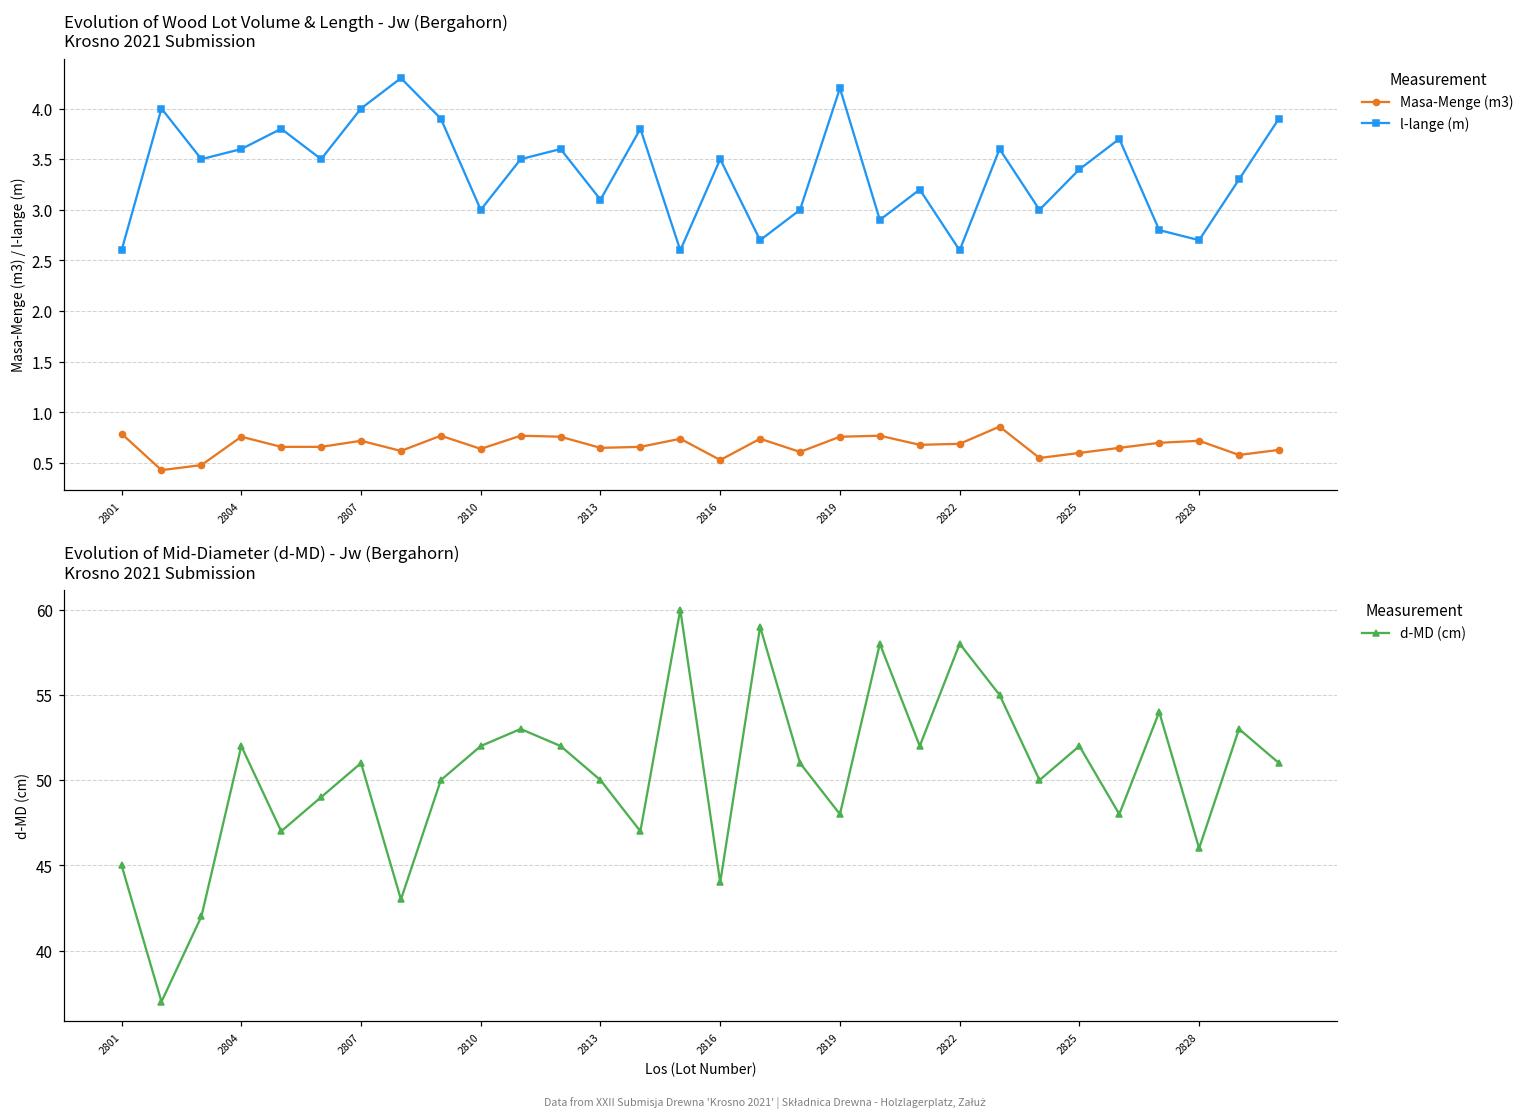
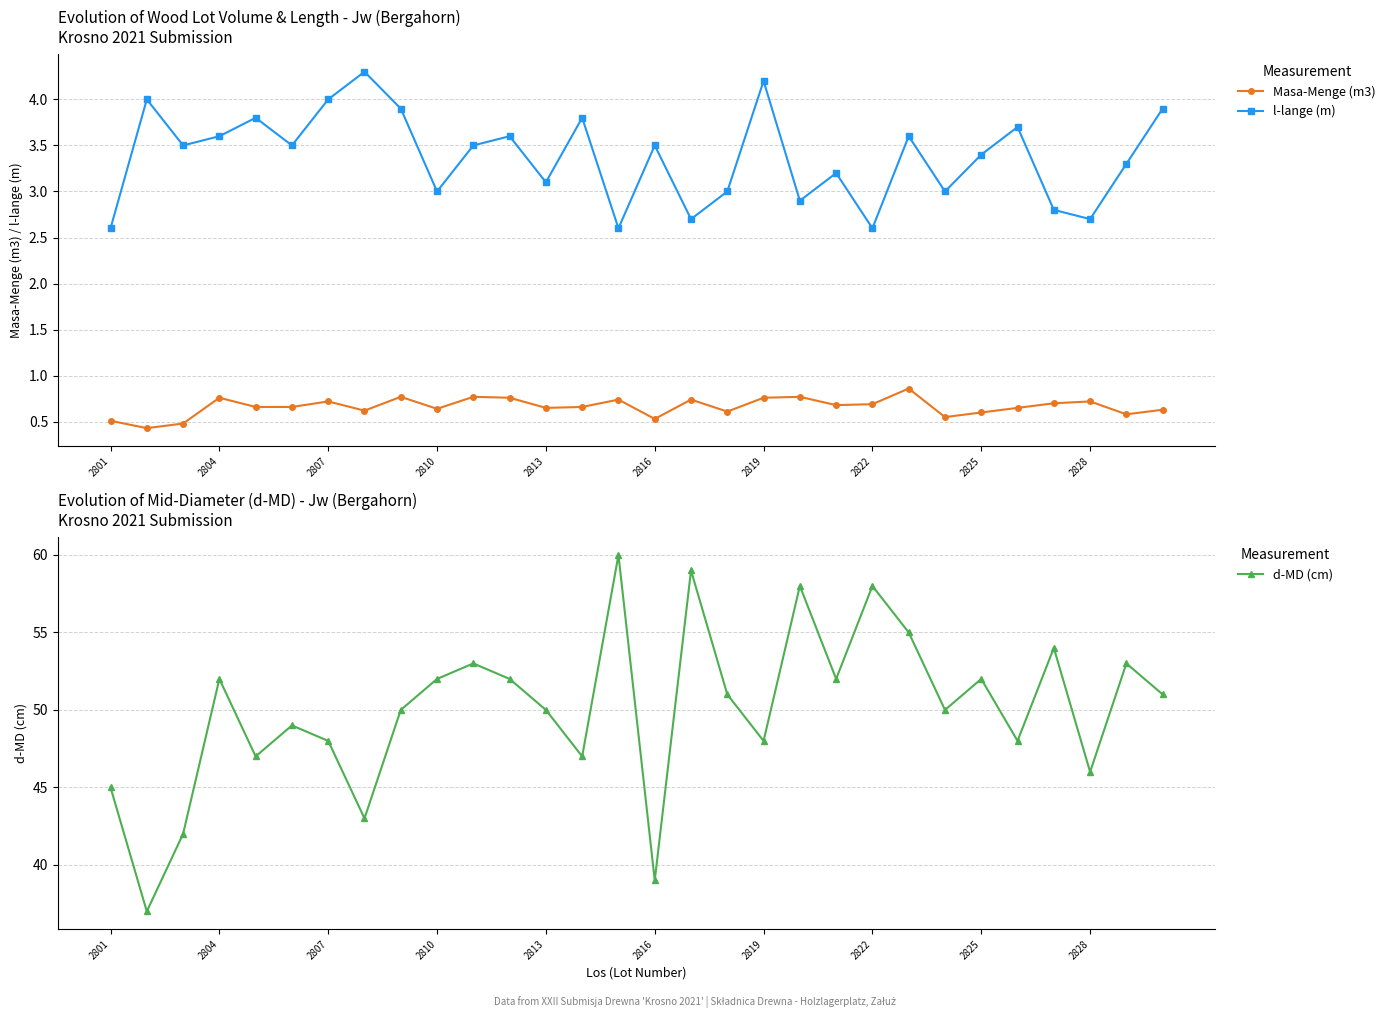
  {
    "Evolution of Wood Lot Volume & Length - Jw (Bergahorn) Krosno 2021 Submission": {
      "Masa-Menge (m3)": {
-       "2801": 0.8,
+       "2801": 0.5,
        "2804": 0.8,
        "2807": 0.7,
        "2810": 0.6,
        "2813": 0.7,
        "2816": 0.5,
        "2819": 0.8,
        "2822": 0.7,
        "2825": 0.6,
        "2828": 0.7
      },
      "l-lange (m)": {
        "2801": 2.6,
        "2804": 3.6,
        "2807": 4.0,
        "2810": 3.0,
        "2813": 3.1,
        "2816": 3.5,
        "2819": 4.2,
        "2822": 2.6,
        "2825": 3.4,
        "2828": 2.7
      }
    },
    "Evolution of Mid-Diameter (d-MD) - Jw (Bergahorn) Krosno 2021 Submission": {
      "2801": 45,
      "2804": 52,
-     "2807": 51,
+     "2807": 48,
      "2810": 52,
      "2813": 50,
-     "2816": 44,
+     "2816": 39,
      "2819": 48,
      "2822": 58,
      "2825": 52,
      "2828": 46
    }
  }
